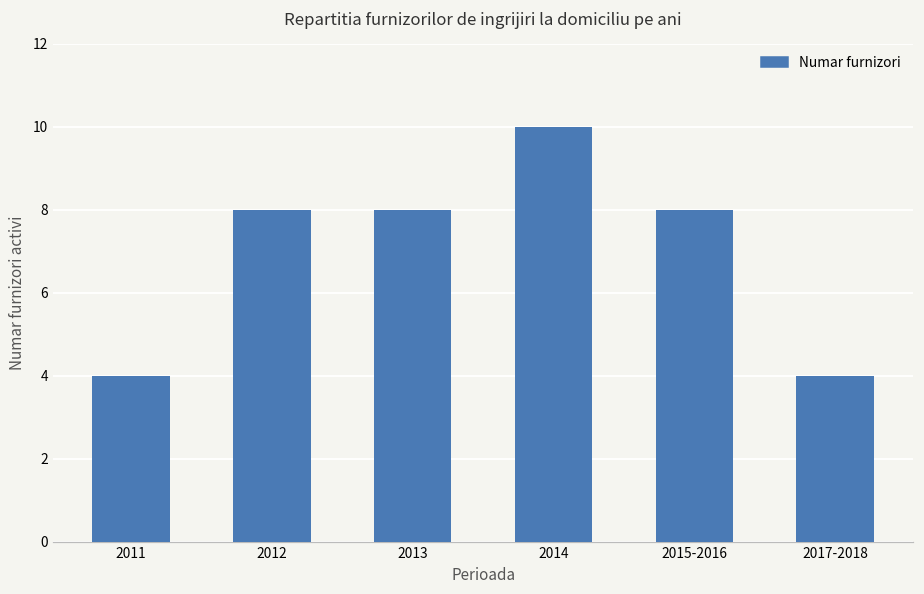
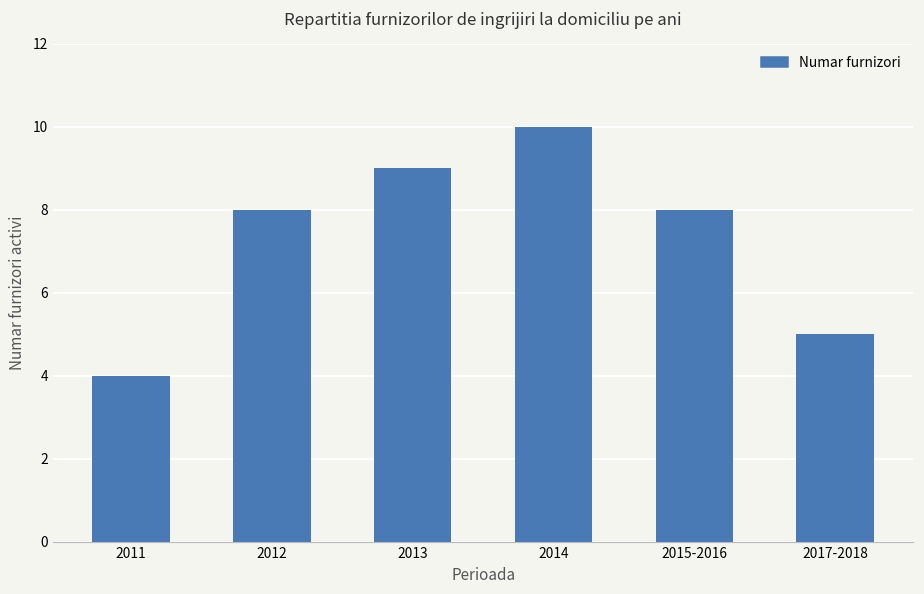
  {
    "2011": 4,
    "2012": 8,
-   "2013": 8,
+   "2013": 9,
    "2014": 10,
    "2015-2016": 8,
-   "2017-2018": 4
+   "2017-2018": 5
  }
